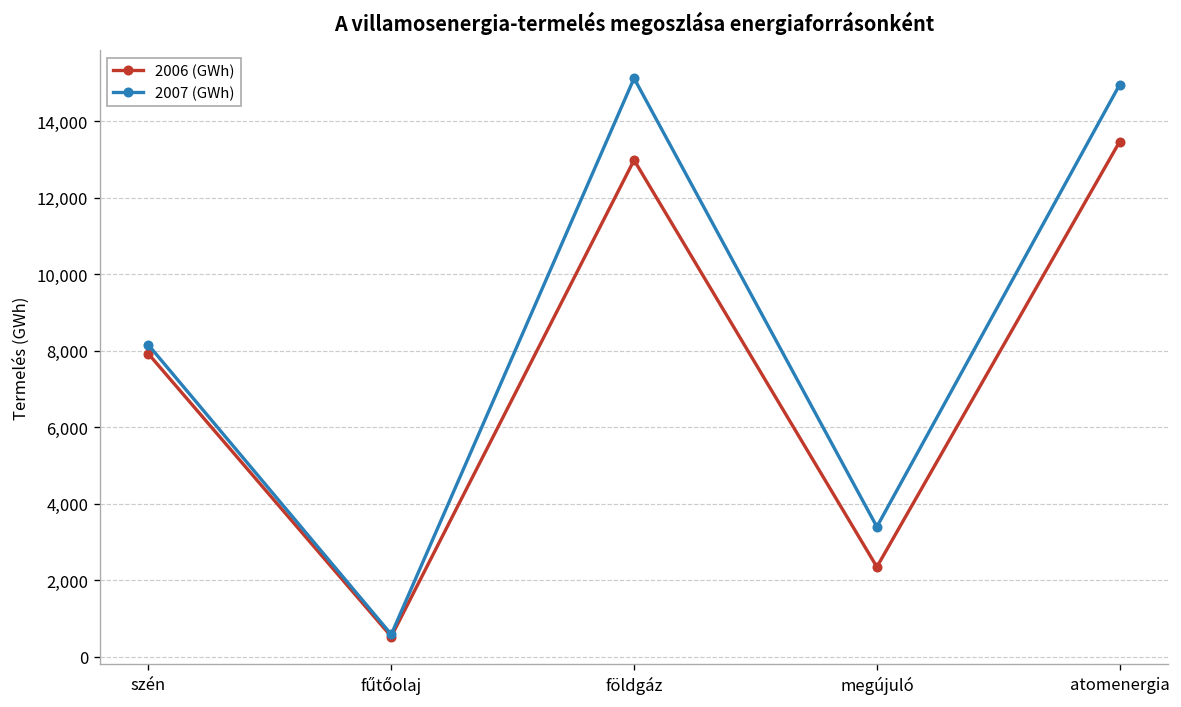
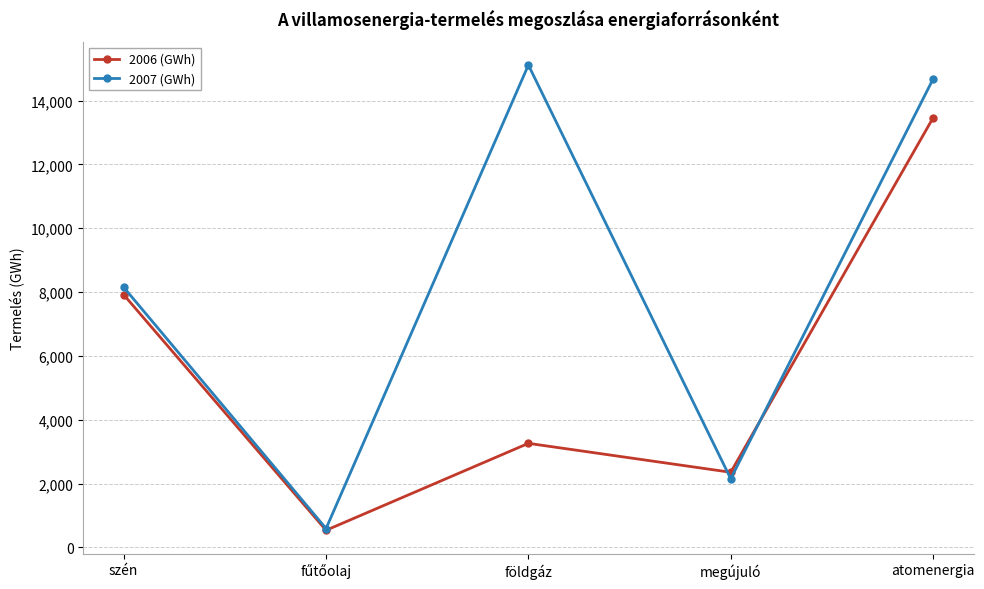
  {
    "2006 (GWh)": {
      "szén": "7,900",
-     "földgáz": "13,000",
+     "földgáz": "3,300",
      "megújuló": "2,400",
      "atomenergia": "13,500"
    },
    "2007 (GWh)": {
      "szén": "8,100",
      "földgáz": "15,100",
-     "megújuló": "3,400",
-     "atomenergia": "15,000"
+     "megújuló": "2,100",
+     "atomenergia": "14,700"
    }
  }
